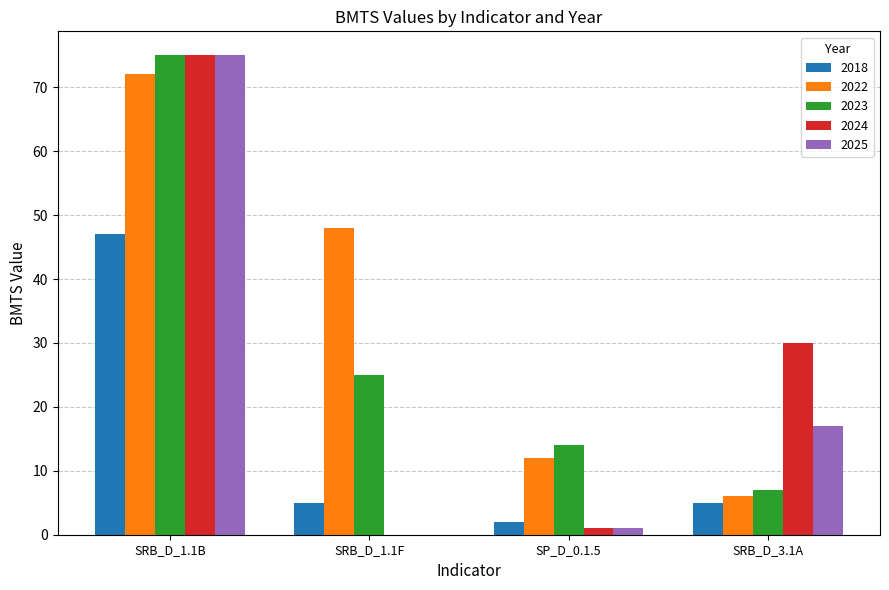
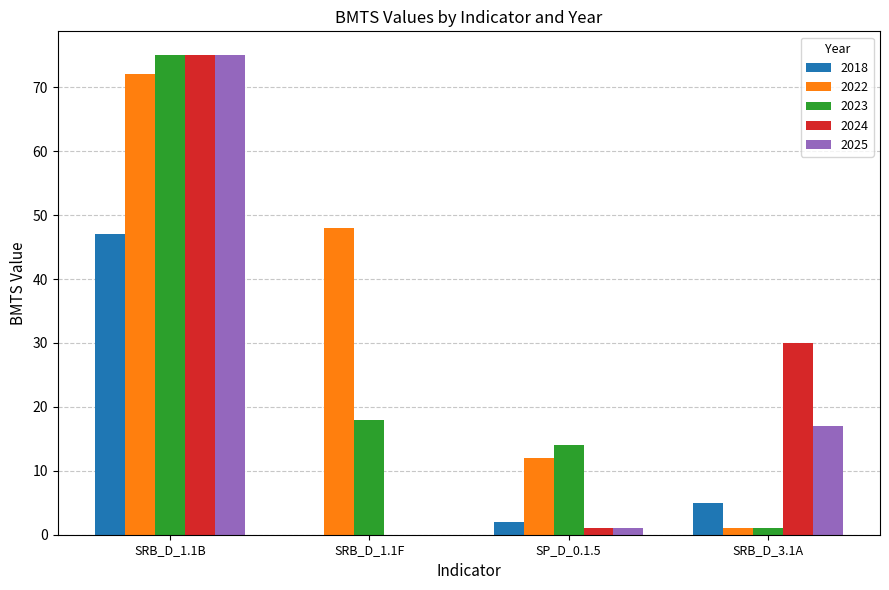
  {
    "2018": {
      "SRB_D_1.1B": 47,
-     "SRB_D_1.1F": 5,
+     "SRB_D_1.1F": 0,
      "SP_D_0.1.5": 2,
      "SRB_D_3.1A": 5
    },
    "2022": {
      "SRB_D_1.1B": 72,
      "SRB_D_1.1F": 48,
      "SP_D_0.1.5": 12,
-     "SRB_D_3.1A": 6
+     "SRB_D_3.1A": 1
    },
    "2023": {
      "SRB_D_1.1B": 75,
-     "SRB_D_1.1F": 25,
+     "SRB_D_1.1F": 18,
      "SP_D_0.1.5": 14,
-     "SRB_D_3.1A": 7
+     "SRB_D_3.1A": 1
    },
    "2024": {
      "SRB_D_1.1B": 75,
      "SRB_D_1.1F": 0,
      "SP_D_0.1.5": 1,
      "SRB_D_3.1A": 30
    },
    "2025": {
      "SRB_D_1.1B": 75,
      "SRB_D_1.1F": 0,
      "SP_D_0.1.5": 1,
      "SRB_D_3.1A": 17
    }
  }
